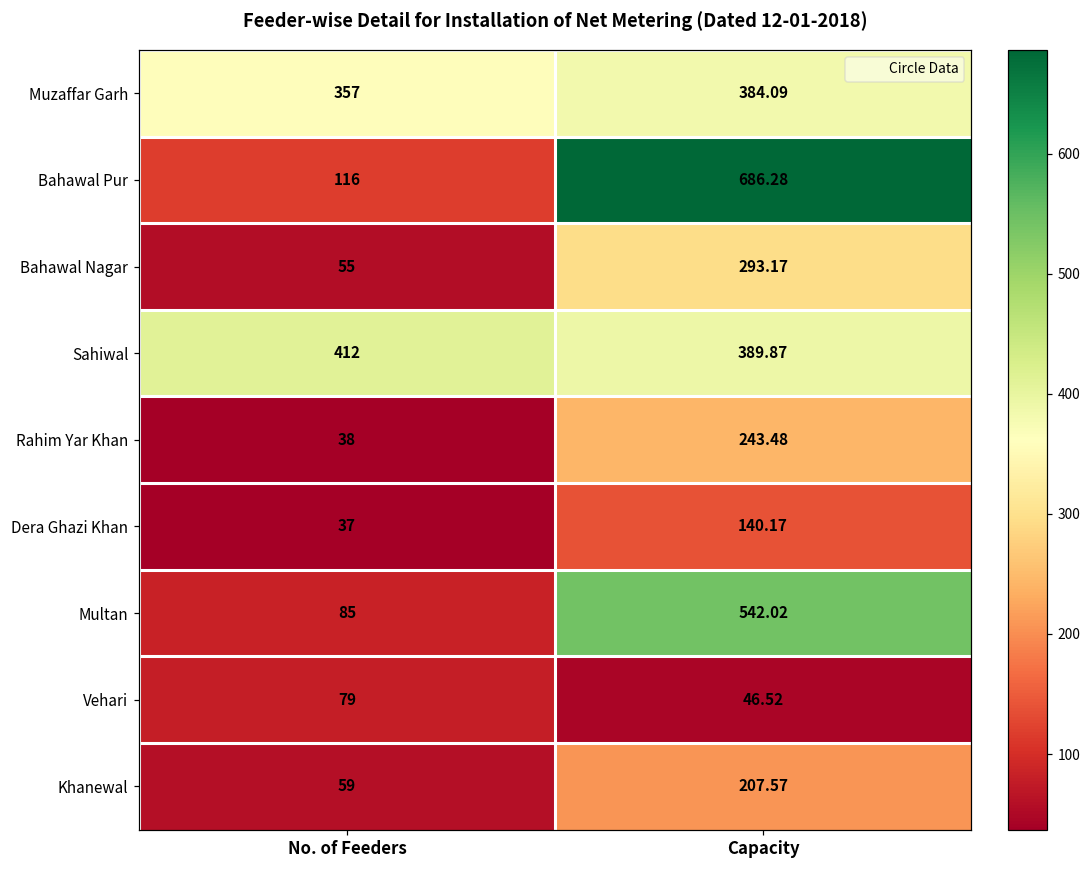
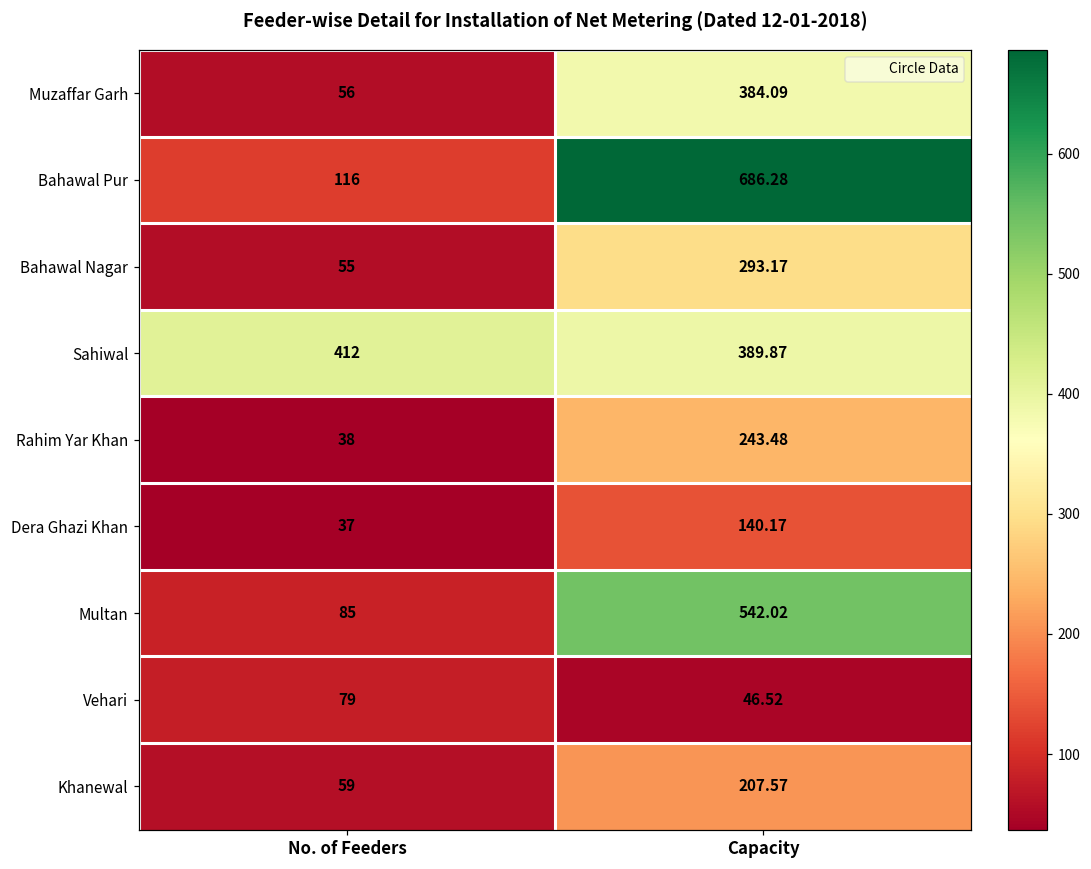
  {
    "Muzaffar Garh": {
-     "No. of Feeders": 357,
+     "No. of Feeders": 56,
      "Capacity": 384.09
    },
    "Bahawal Pur": {
      "No. of Feeders": 116,
      "Capacity": 686.28
    },
    "Bahawal Nagar": {
      "No. of Feeders": 55,
      "Capacity": 293.17
    },
    "Sahiwal": {
      "No. of Feeders": 412,
      "Capacity": 389.87
    },
    "Rahim Yar Khan": {
      "No. of Feeders": 38,
      "Capacity": 243.48
    },
    "Dera Ghazi Khan": {
      "No. of Feeders": 37,
      "Capacity": 140.17
    },
    "Multan": {
      "No. of Feeders": 85,
      "Capacity": 542.02
    },
    "Vehari": {
      "No. of Feeders": 79,
      "Capacity": 46.52
    },
    "Khanewal": {
      "No. of Feeders": 59,
      "Capacity": 207.57
    }
  }
